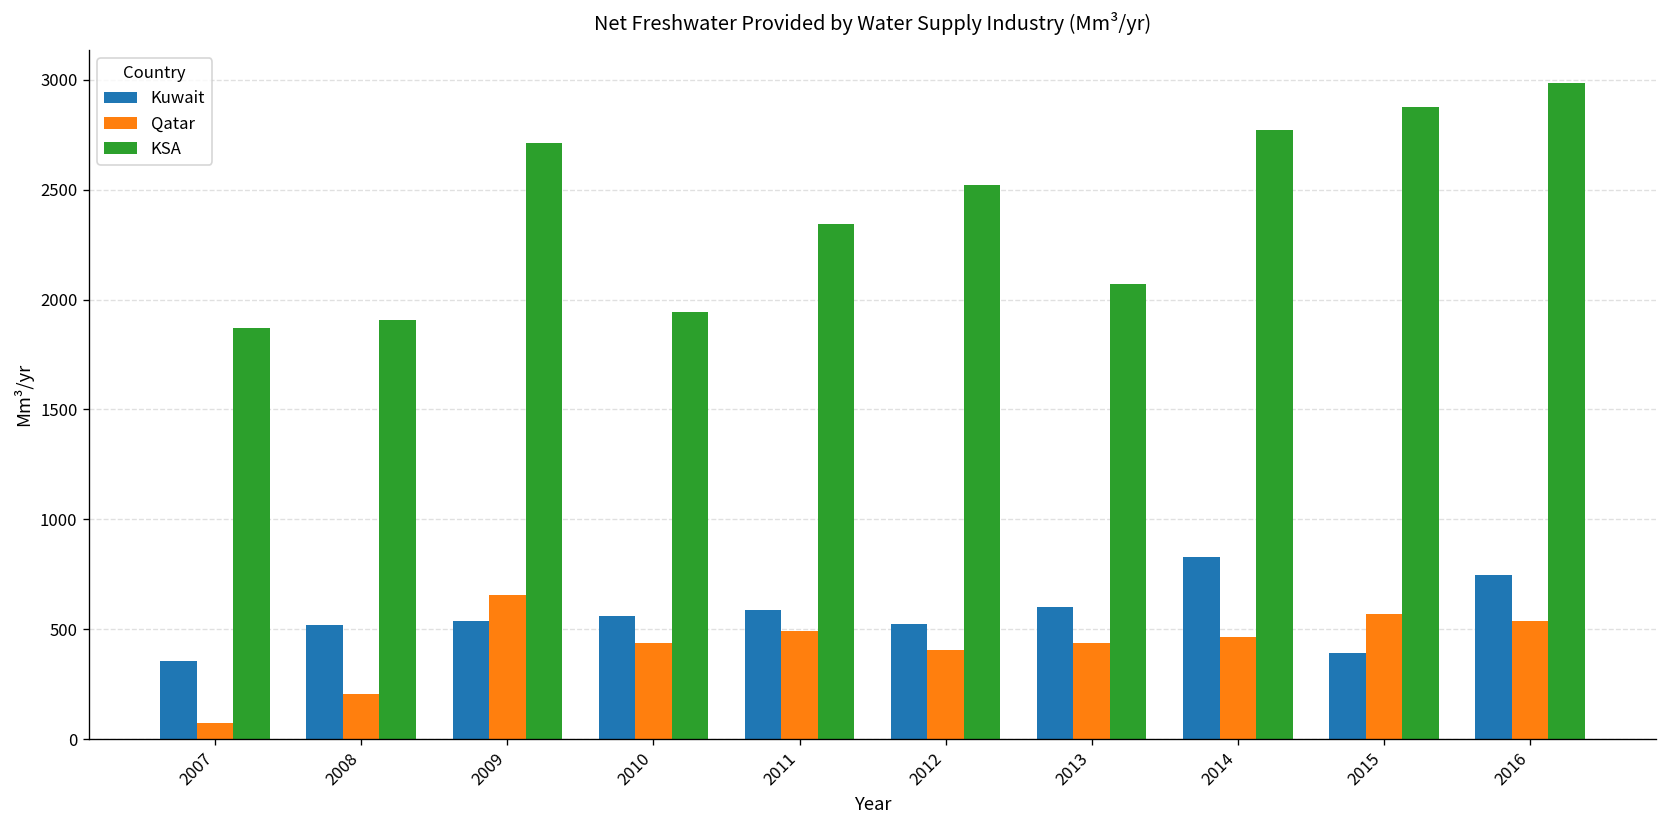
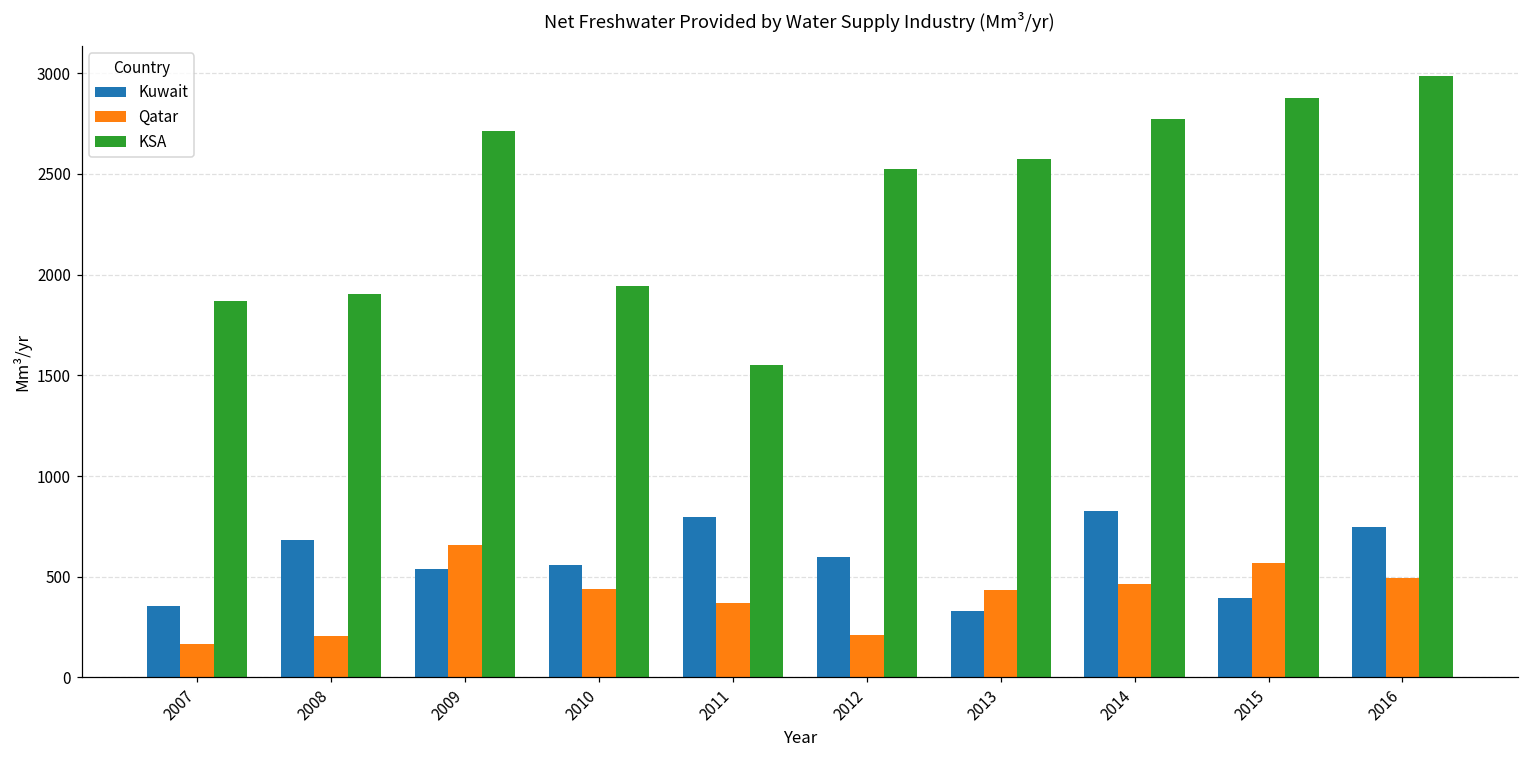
  {
    "Kuwait": {
      "2007": 360,
-     "2008": 520,
+     "2008": 680,
      "2009": 540,
      "2010": 560,
-     "2011": 590,
-     "2012": 530,
-     "2013": 600,
+     "2011": 800,
+     "2012": 600,
+     "2013": 330,
      "2014": 830,
      "2015": 390,
      "2016": 750
    },
    "Qatar": {
-     "2007": 70,
+     "2007": 170,
      "2008": 210,
      "2009": 660,
      "2010": 440,
-     "2011": 490,
-     "2012": 410,
+     "2011": 370,
+     "2012": 210,
      "2013": 440,
      "2014": 460,
      "2015": 570,
-     "2016": 540
+     "2016": 490
    },
    "KSA": {
      "2007": 1870,
      "2008": 1910,
      "2009": 2710,
      "2010": 1950,
-     "2011": 2350,
+     "2011": 1550,
      "2012": 2520,
-     "2013": 2070,
+     "2013": 2570,
      "2014": 2770,
      "2015": 2880,
      "2016": 2990
    }
  }
